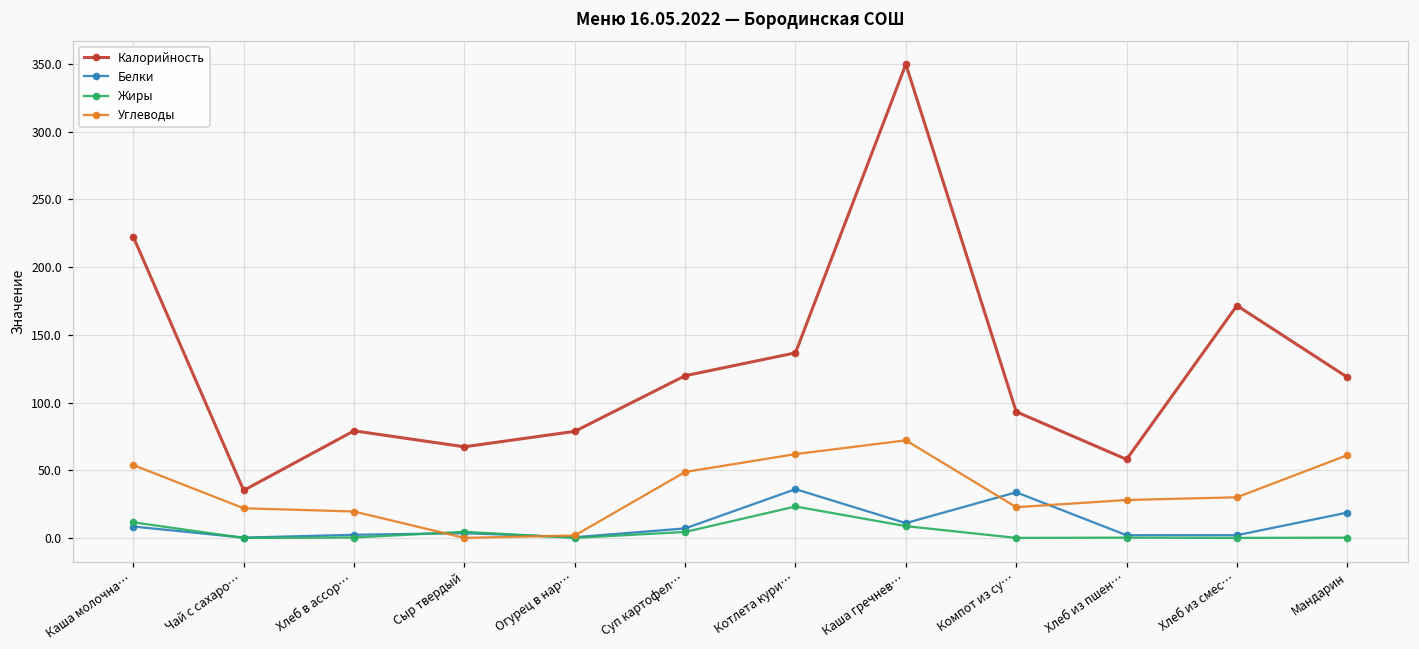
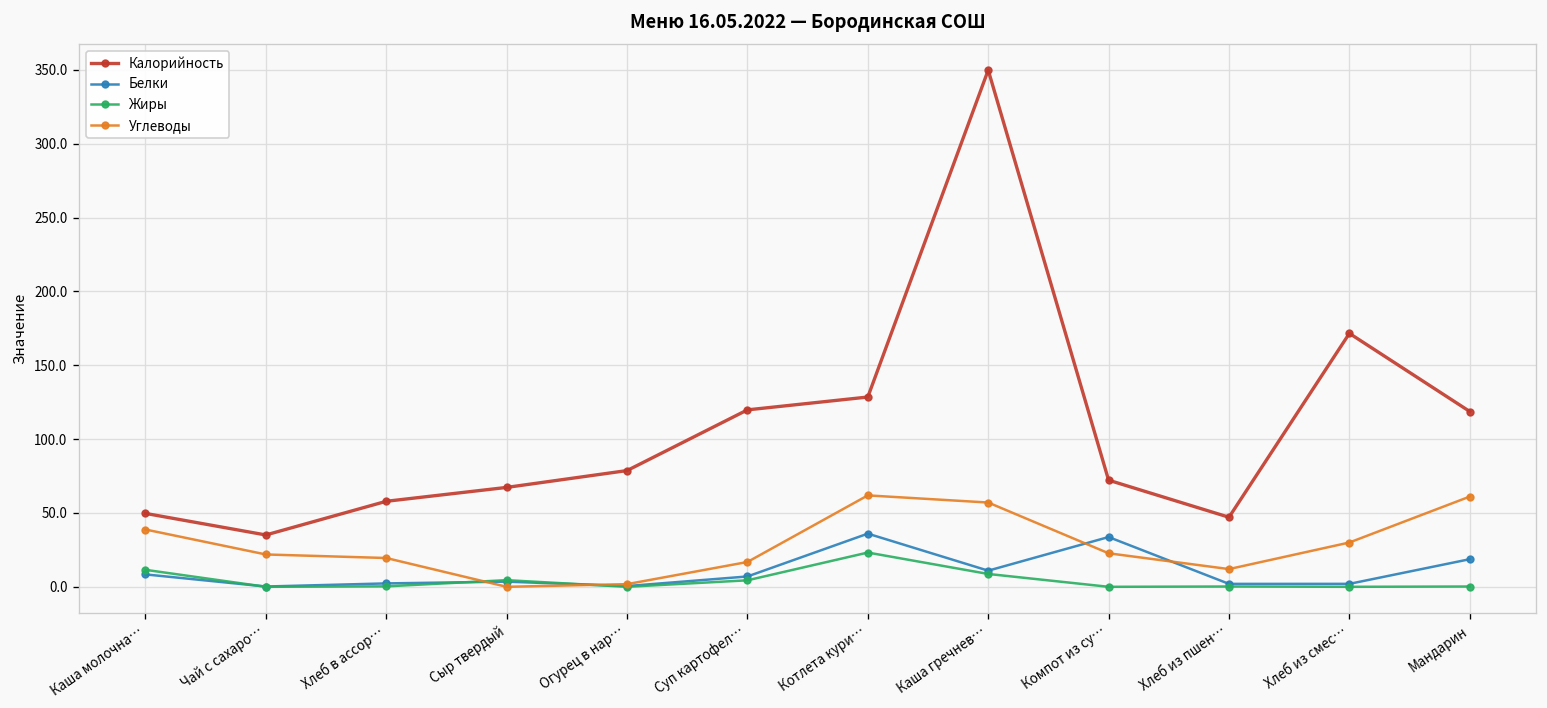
  {
    "Калорийность": {
-     "Каша молочна…": 222,
+     "Каша молочна…": 50,
      "Чай с сахаро…": 35,
-     "Хлеб в ассор…": 79,
+     "Хлеб в ассор…": 58,
      "Сыр твердый": 67,
      "Огурец в нар…": 79,
      "Суп картофел…": 120,
-     "Котлета кури…": 137,
+     "Котлета кури…": 129,
      "Каша гречнев…": 350,
-     "Компот из су…": 93,
-     "Хлеб из пшен…": 58,
+     "Компот из су…": 72,
+     "Хлеб из пшен…": 47,
      "Хлеб из смес…": 172,
      "Мандарин": 119
    },
    "Белки": {
      "Каша молочна…": 8,
      "Суп картофел…": 7,
      "Котлета кури…": 36,
      "Каша гречнев…": 11,
      "Компот из су…": 34,
      "Мандарин": 19
    },
    "Жиры": {
      "Каша молочна…": 12,
      "Суп картофел…": 4,
      "Котлета кури…": 23,
      "Каша гречнев…": 9,
      "Компот из су…": 0,
      "Мандарин": 0
    },
    "Углеводы": {
-     "Каша молочна…": 54,
+     "Каша молочна…": 39,
      "Чай с сахаро…": 22,
      "Хлеб в ассор…": 20,
      "Сыр твердый": 0,
-     "Суп картофел…": 49,
+     "Суп картофел…": 17,
      "Котлета кури…": 62,
-     "Каша гречнев…": 72,
+     "Каша гречнев…": 57,
      "Компот из су…": 23,
-     "Хлеб из пшен…": 28,
+     "Хлеб из пшен…": 12,
      "Хлеб из смес…": 30,
      "Мандарин": 61
    }
  }
